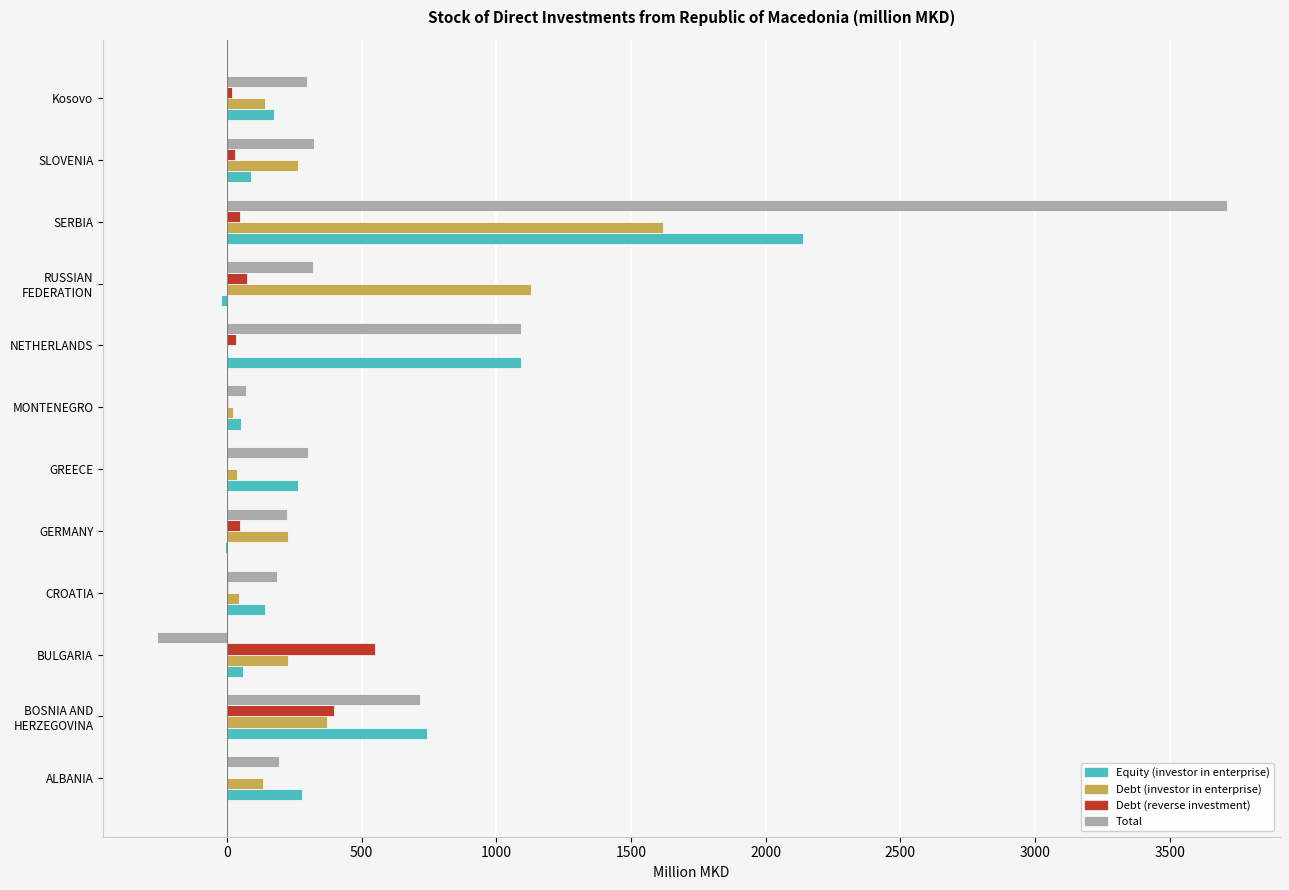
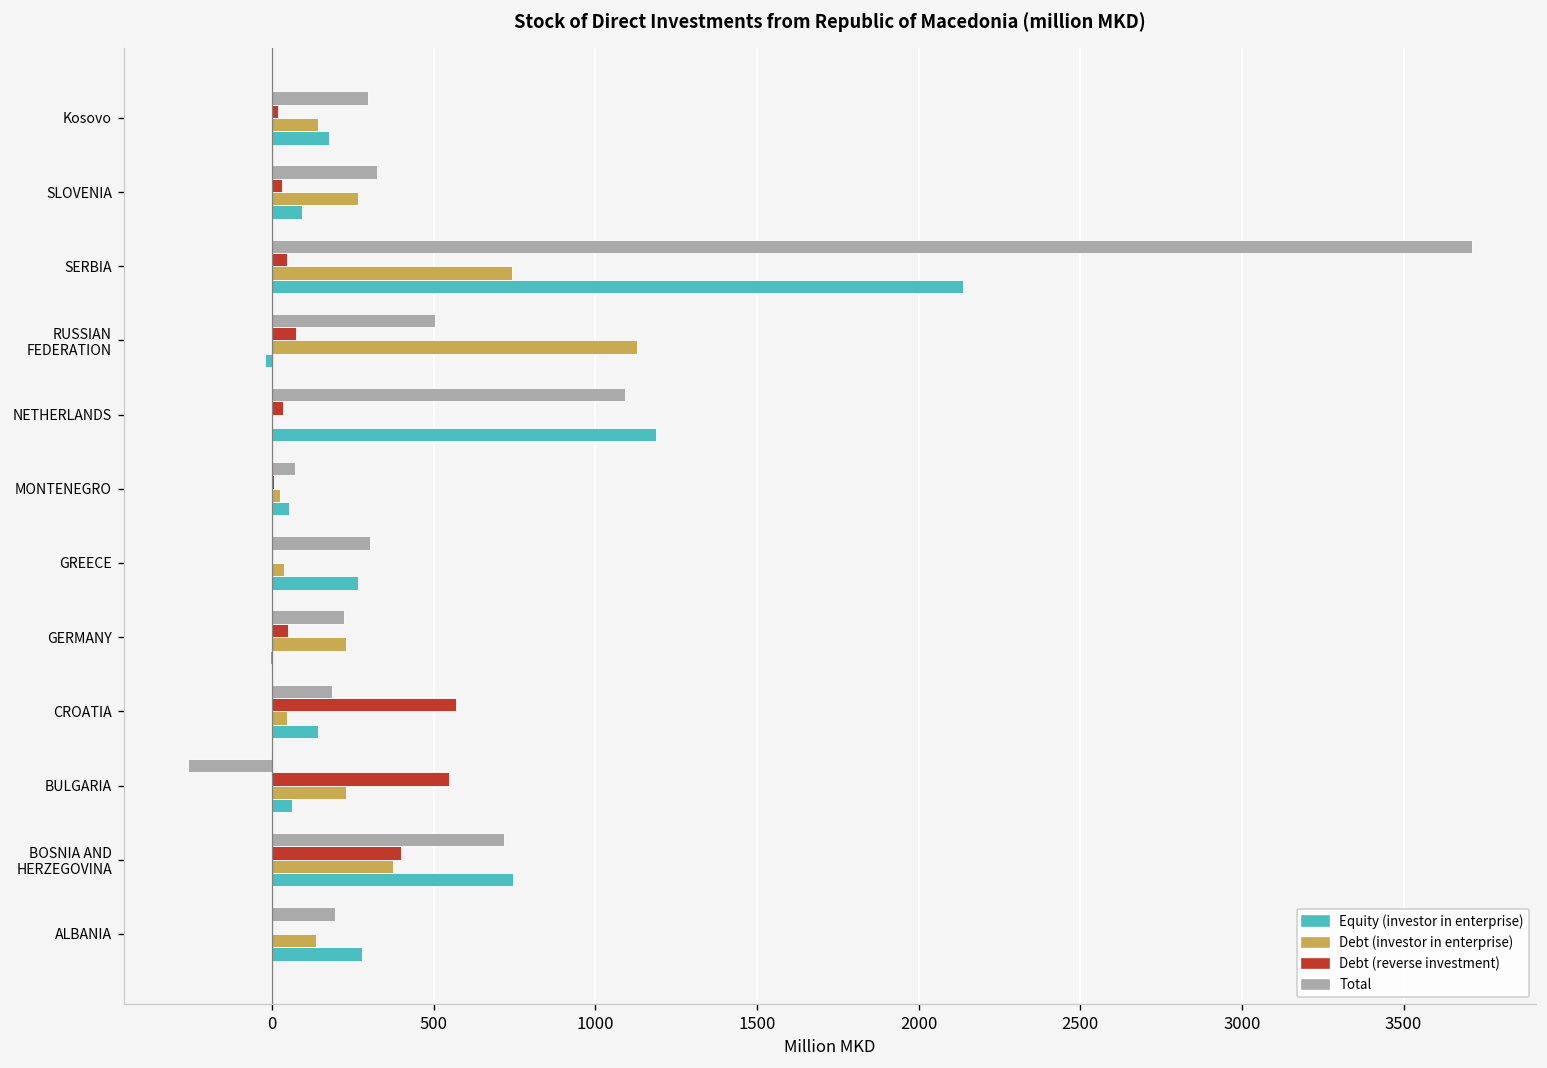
  {
    "Equity (investor in enterprise)": {
      "Kosovo": 170,
      "SLOVENIA": 90,
      "SERBIA": 2140,
      "RUSSIAN FEDERATION": -20,
-     "NETHERLANDS": 1090,
+     "NETHERLANDS": 1190,
      "MONTENEGRO": 50,
      "GREECE": 270,
      "CROATIA": 140,
      "BULGARIA": 60,
      "BOSNIA AND HERZEGOVINA": 740,
      "ALBANIA": 280
    },
    "Debt (investor in enterprise)": {
      "Kosovo": 140,
      "SLOVENIA": 260,
-     "SERBIA": 1620,
+     "SERBIA": 740,
      "RUSSIAN FEDERATION": 1130,
      "NETHERLANDS": 0,
      "MONTENEGRO": 20,
      "GREECE": 40,
      "GERMANY": 230,
      "CROATIA": 50,
      "BULGARIA": 230,
      "BOSNIA AND HERZEGOVINA": 370,
      "ALBANIA": 130
    },
    "Debt (reverse investment)": {
      "Kosovo": 20,
      "SLOVENIA": 30,
      "SERBIA": 50,
      "RUSSIAN FEDERATION": 70,
      "NETHERLANDS": 30,
      "GERMANY": 50,
-     "CROATIA": 0,
+     "CROATIA": 570,
      "BULGARIA": 550,
      "BOSNIA AND HERZEGOVINA": 400
    },
    "Total": {
      "Kosovo": 300,
      "SLOVENIA": 320,
      "SERBIA": 3710,
-     "RUSSIAN FEDERATION": 320,
+     "RUSSIAN FEDERATION": 500,
      "NETHERLANDS": 1090,
      "MONTENEGRO": 70,
      "GREECE": 300,
      "GERMANY": 220,
      "CROATIA": 180,
      "BULGARIA": -260,
      "BOSNIA AND HERZEGOVINA": 720,
      "ALBANIA": 190
    }
  }
